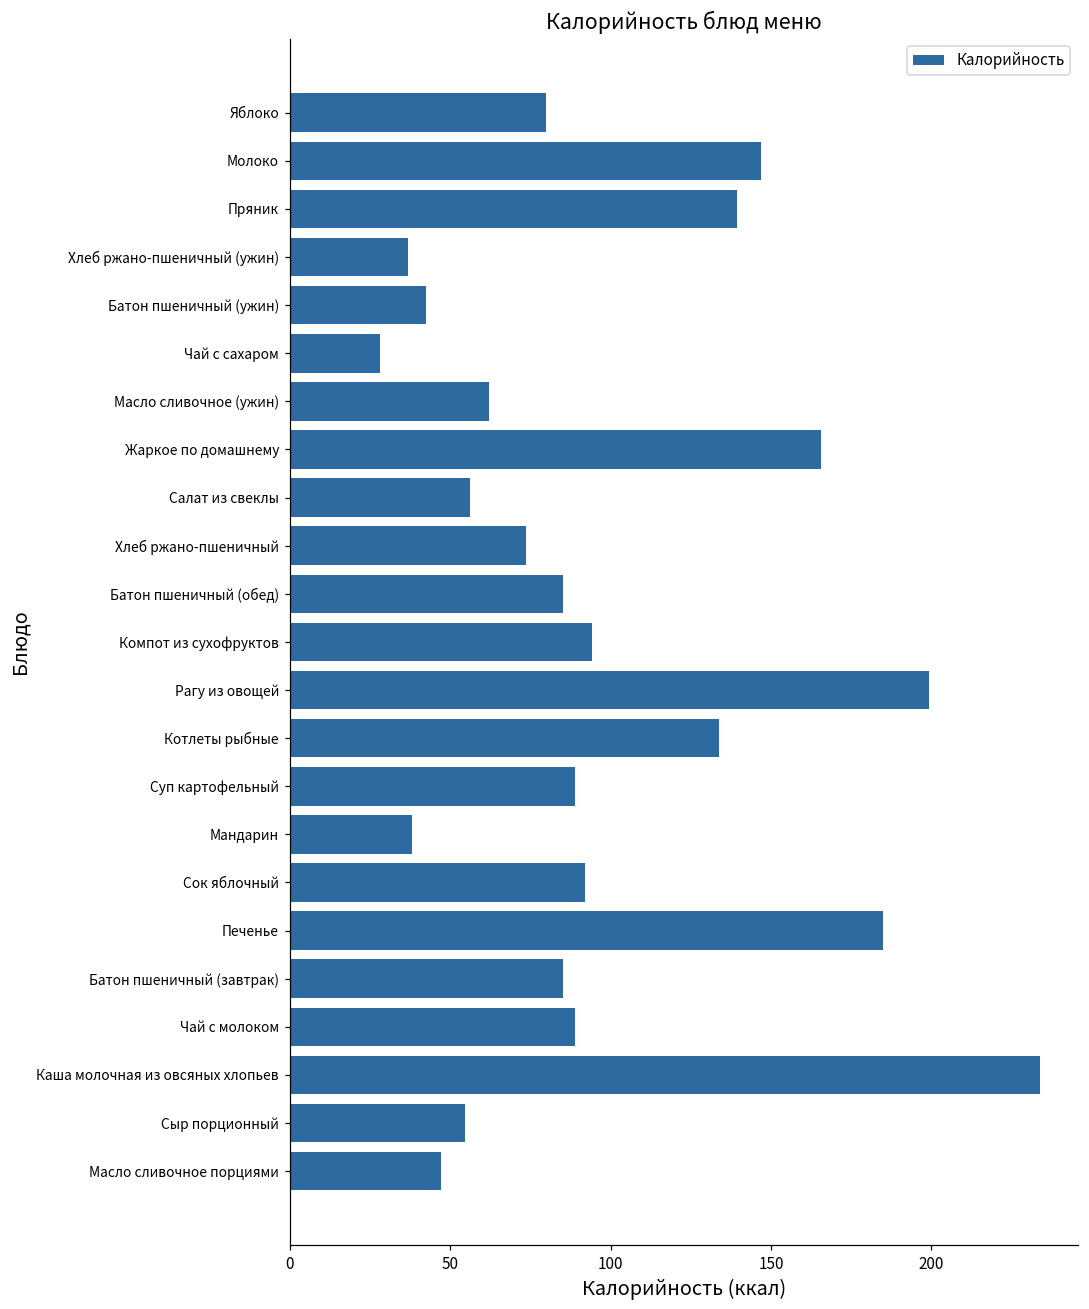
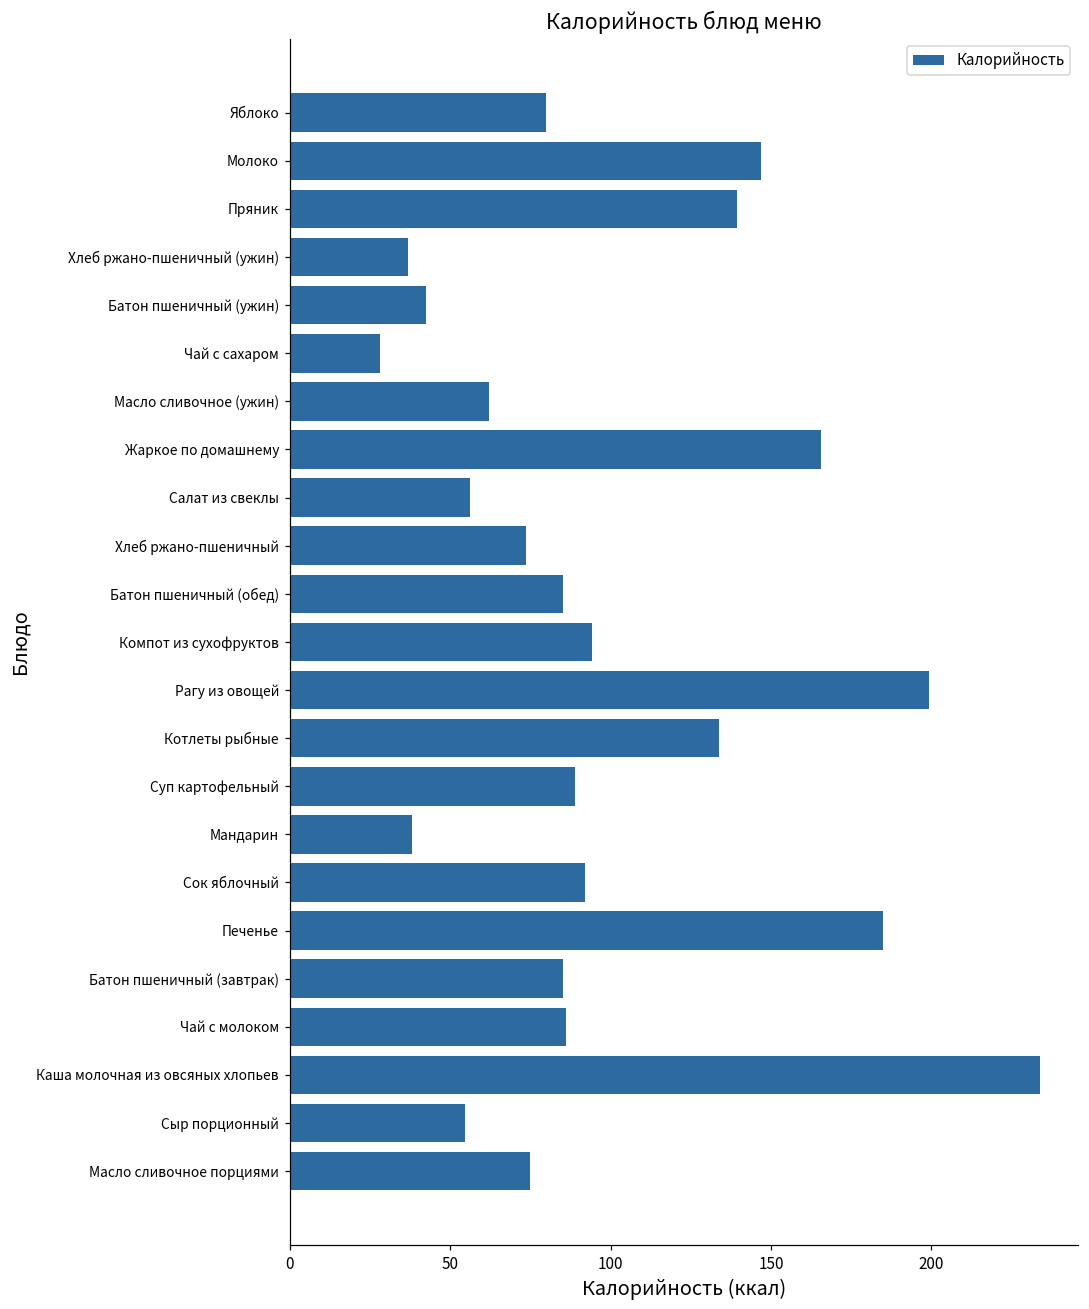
  {
    "Яблоко": 80,
    "Молоко": 147,
    "Пряник": 139,
    "Хлеб ржано-пшеничный (ужин)": 37,
    "Батон пшеничный (ужин)": 43,
    "Чай с сахаром": 28,
    "Масло сливочное (ужин)": 62,
    "Жаркое по домашнему": 166,
    "Салат из свеклы": 56,
    "Хлеб ржано-пшеничный": 74,
    "Батон пшеничный (обед)": 85,
    "Компот из сухофруктов": 94,
    "Рагу из овощей": 199,
    "Котлеты рыбные": 134,
    "Суп картофельный": 89,
    "Мандарин": 38,
    "Сок яблочный": 92,
    "Печенье": 185,
    "Батон пшеничный (завтрак)": 85,
-   "Чай с молоком": 89,
+   "Чай с молоком": 86,
    "Каша молочная из овсяных хлопьев": 234,
    "Сыр порционный": 55,
-   "Масло сливочное порциями": 47
+   "Масло сливочное порциями": 75
  }
